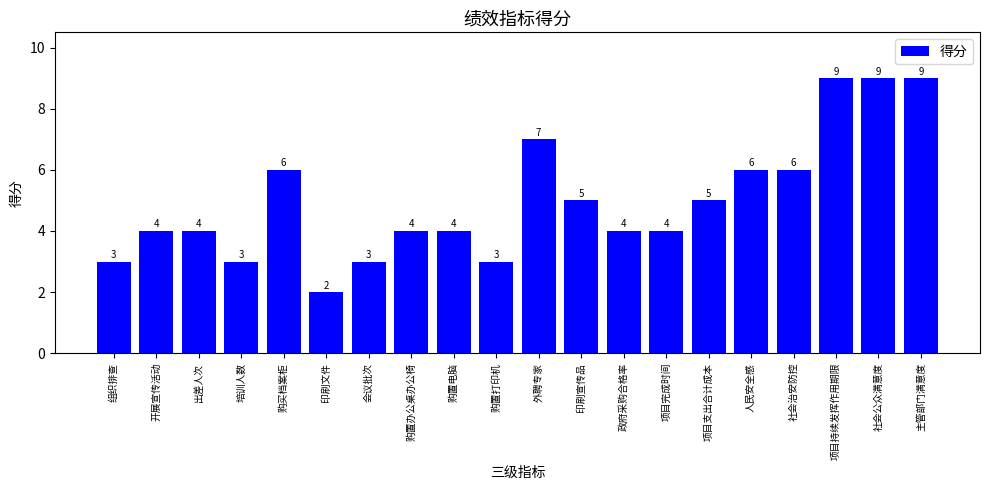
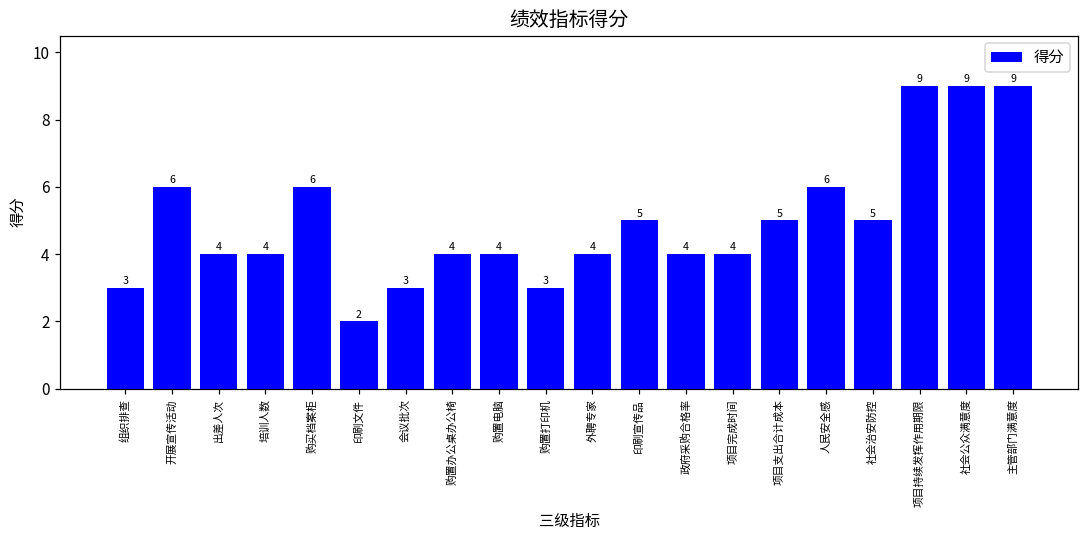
  {
    "组织排查": 3,
-   "开展宣传活动": 4,
+   "开展宣传活动": 6,
    "出差人次": 4,
-   "培训人数": 3,
+   "培训人数": 4,
    "购买档案柜": 6,
    "印刷文件": 2,
    "会议批次": 3,
    "购置办公桌办公椅": 4,
    "购置电脑": 4,
    "购置打印机": 3,
-   "外聘专家": 7,
+   "外聘专家": 4,
    "印刷宣传品": 5,
    "政府采购合格率": 4,
    "项目完成时间": 4,
    "项目支出合计成本": 5,
    "人民安全感": 6,
-   "社会治安防控": 6,
+   "社会治安防控": 5,
    "项目持续发挥作用期限": 9,
    "社会公众满意度": 9,
    "主管部门满意度": 9
  }
